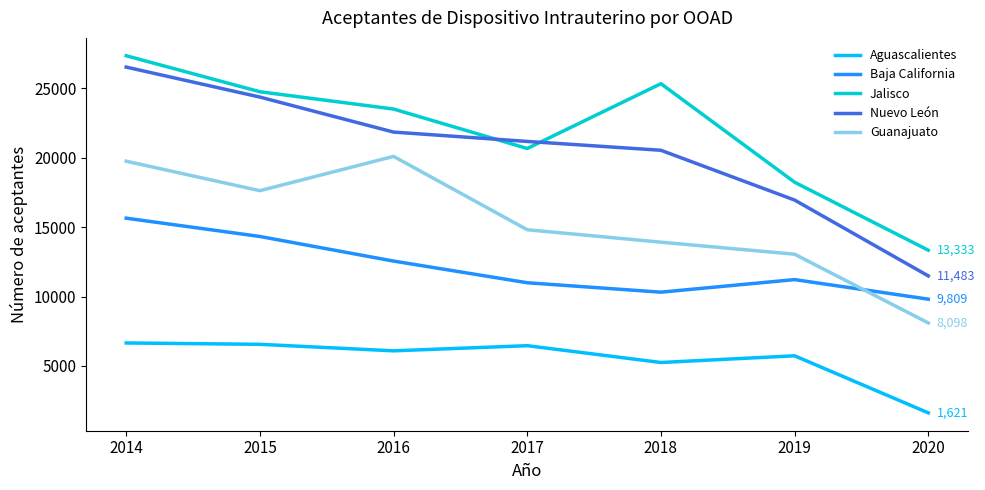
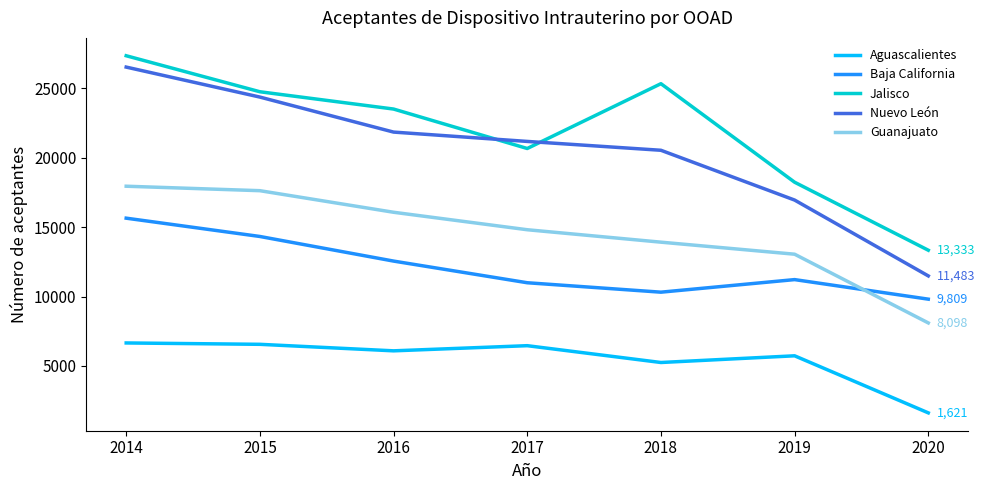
  {
    "Nuevo León": {
      "2020": "11,483"
    },
    "Guanajuato": {
-     "2014": "19700",
+     "2014": "17900",
      "2015": "17600",
-     "2016": "20100",
+     "2016": "16100",
      "2017": "14800",
      "2018": "13900",
      "2019": "13000"
    }
  }
